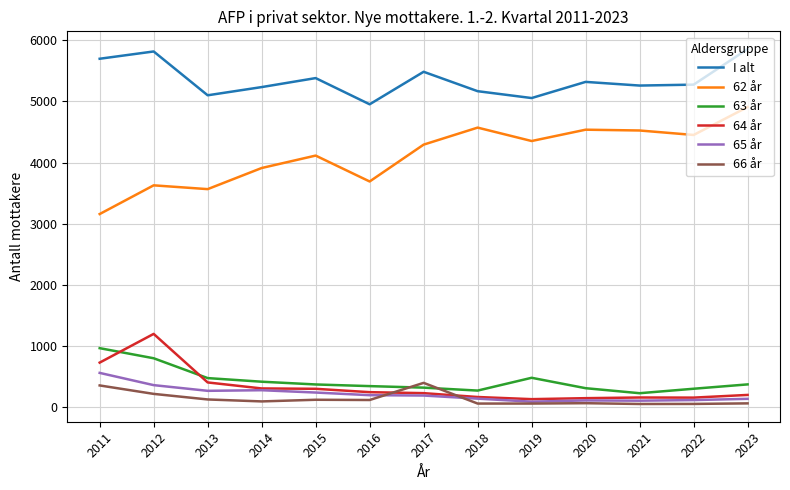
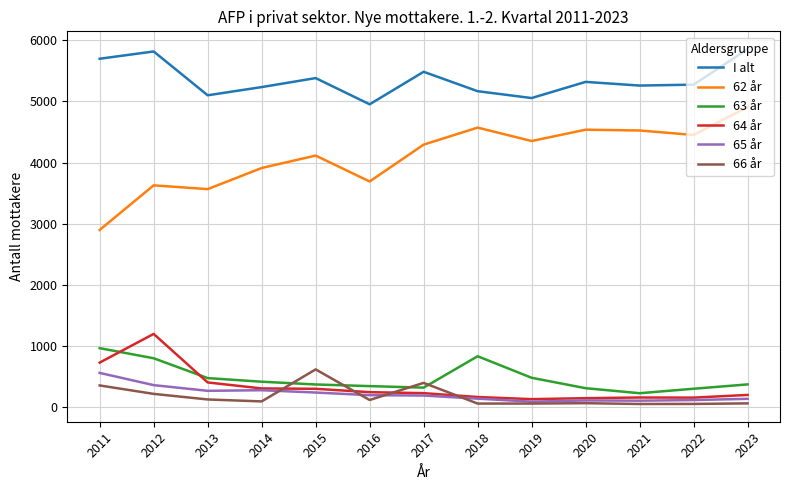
  {
    "I alt": {
      "2011": 5700,
      "2012": 5800,
      "2013": 5100,
      "2014": 5200,
      "2015": 5400,
      "2016": 5000,
      "2017": 5500,
      "2018": 5200,
      "2019": 5100,
      "2020": 5300,
      "2021": 5300
    },
    "62 år": {
-     "2011": 3200,
+     "2011": 2900,
      "2012": 3600,
      "2013": 3600,
      "2014": 3900,
      "2015": 4100,
      "2016": 3700,
      "2017": 4300,
      "2018": 4600,
      "2019": 4400,
      "2020": 4500,
      "2021": 4500
    },
    "63 år": {
      "2011": 1000,
      "2012": 800,
      "2013": 500,
      "2014": 400,
      "2015": 400,
      "2016": 300,
      "2017": 300,
-     "2018": 300,
+     "2018": 800,
      "2019": 500,
      "2020": 300,
      "2021": 200,
      "2022": 300,
      "2023": 400
    },
    "64 år": {
      "2011": 700,
      "2012": 1200,
      "2013": 400,
      "2015": 300,
      "2016": 300,
      "2019": 100,
      "2021": 200,
      "2023": 200
    },
    "65 år": {
      "2011": 600,
      "2012": 400,
      "2013": 300,
      "2015": 200,
      "2016": 200,
      "2021": 100,
      "2023": 100
    },
    "66 år": {
      "2011": 400,
      "2012": 200,
      "2013": 100,
      "2014": 100,
-     "2015": 100,
+     "2015": 600,
      "2016": 100,
      "2017": 400,
      "2018": 100,
      "2020": 100,
      "2021": 100,
      "2022": 100,
      "2023": 100
    }
  }
